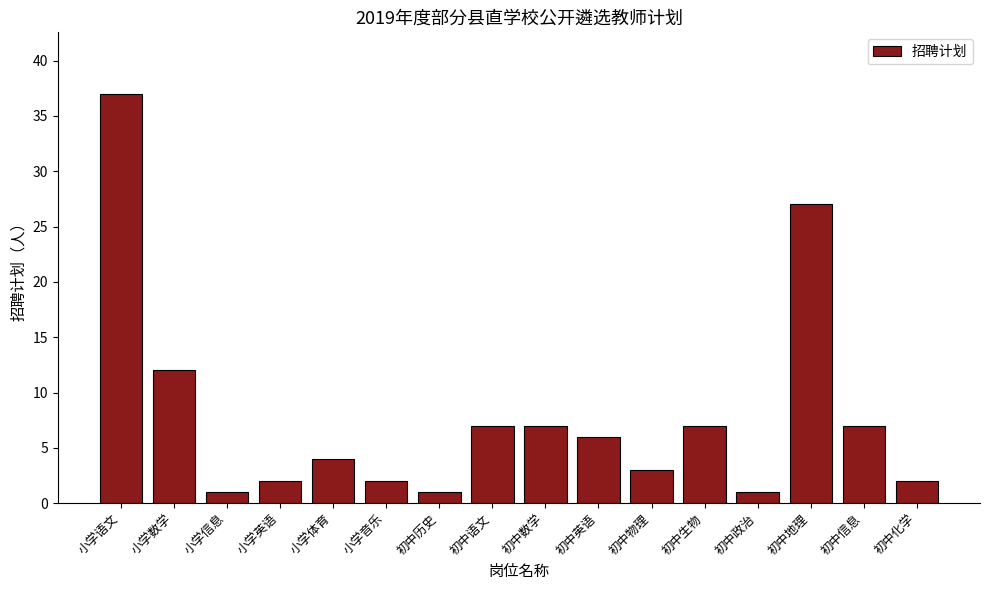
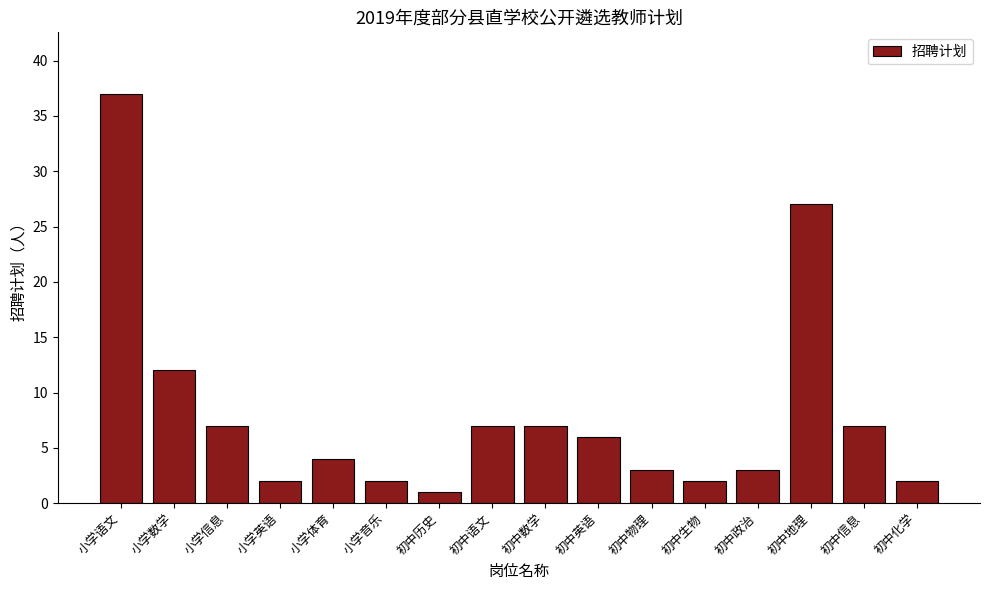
  {
    "小学语文": 37,
    "小学数学": 12,
-   "小学信息": 1,
+   "小学信息": 7,
    "小学英语": 2,
    "小学体育": 4,
    "小学音乐": 2,
    "初中历史": 1,
    "初中语文": 7,
    "初中数学": 7,
    "初中英语": 6,
    "初中物理": 3,
-   "初中生物": 7,
-   "初中政治": 1,
+   "初中生物": 2,
+   "初中政治": 3,
    "初中地理": 27,
    "初中信息": 7,
    "初中化学": 2
  }
